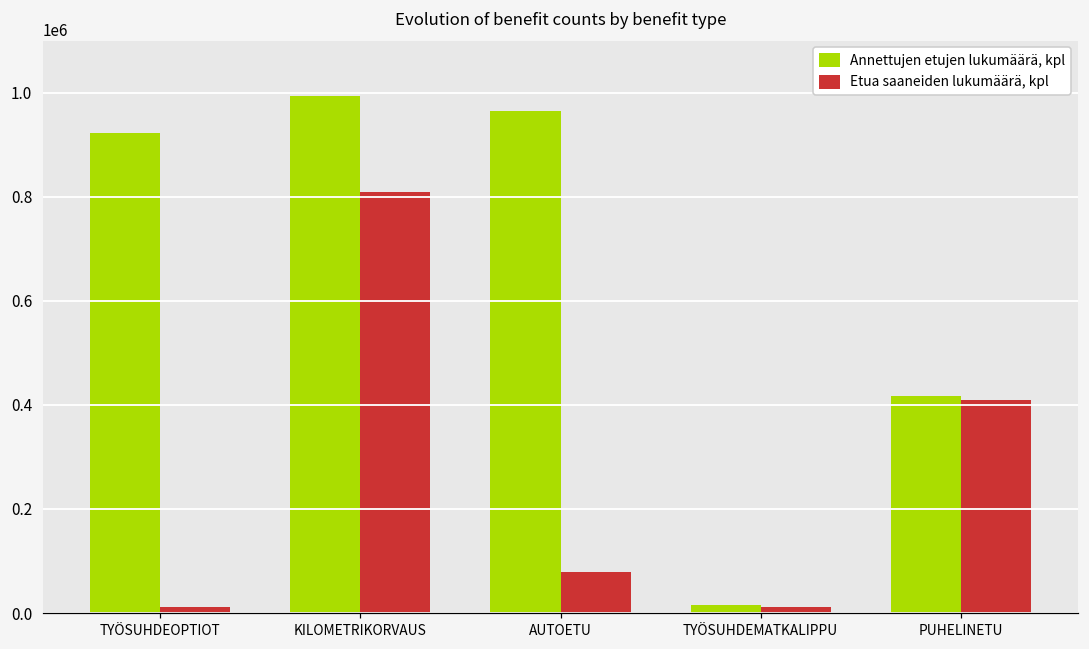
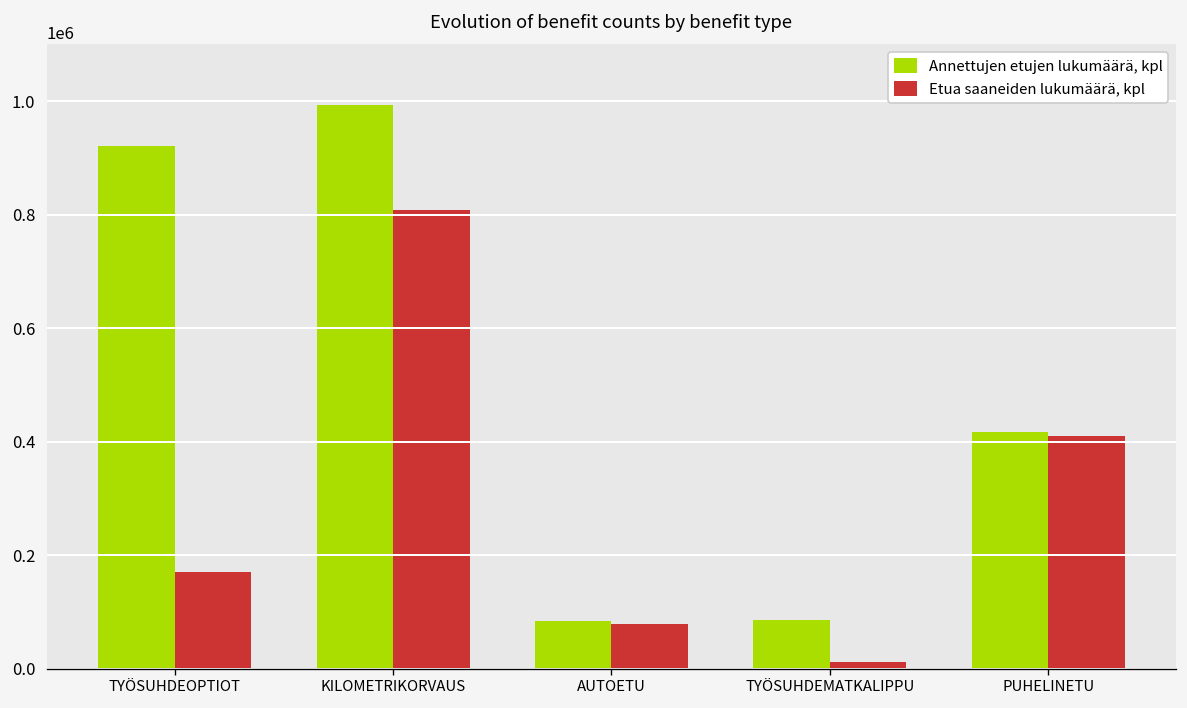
  {
    "Annettujen etujen lukumäärä, kpl": {
      "TYÖSUHDEOPTIOT": 920000,
      "KILOMETRIKORVAUS": 990000,
-     "AUTOETU": 960000,
-     "TYÖSUHDEMATKALIPPU": 20000,
+     "AUTOETU": 80000,
+     "TYÖSUHDEMATKALIPPU": 90000,
      "PUHELINETU": 420000
    },
    "Etua saaneiden lukumäärä, kpl": {
-     "TYÖSUHDEOPTIOT": 10000,
+     "TYÖSUHDEOPTIOT": 170000,
      "KILOMETRIKORVAUS": 810000,
      "AUTOETU": 80000,
      "TYÖSUHDEMATKALIPPU": 10000,
      "PUHELINETU": 410000
    }
  }
